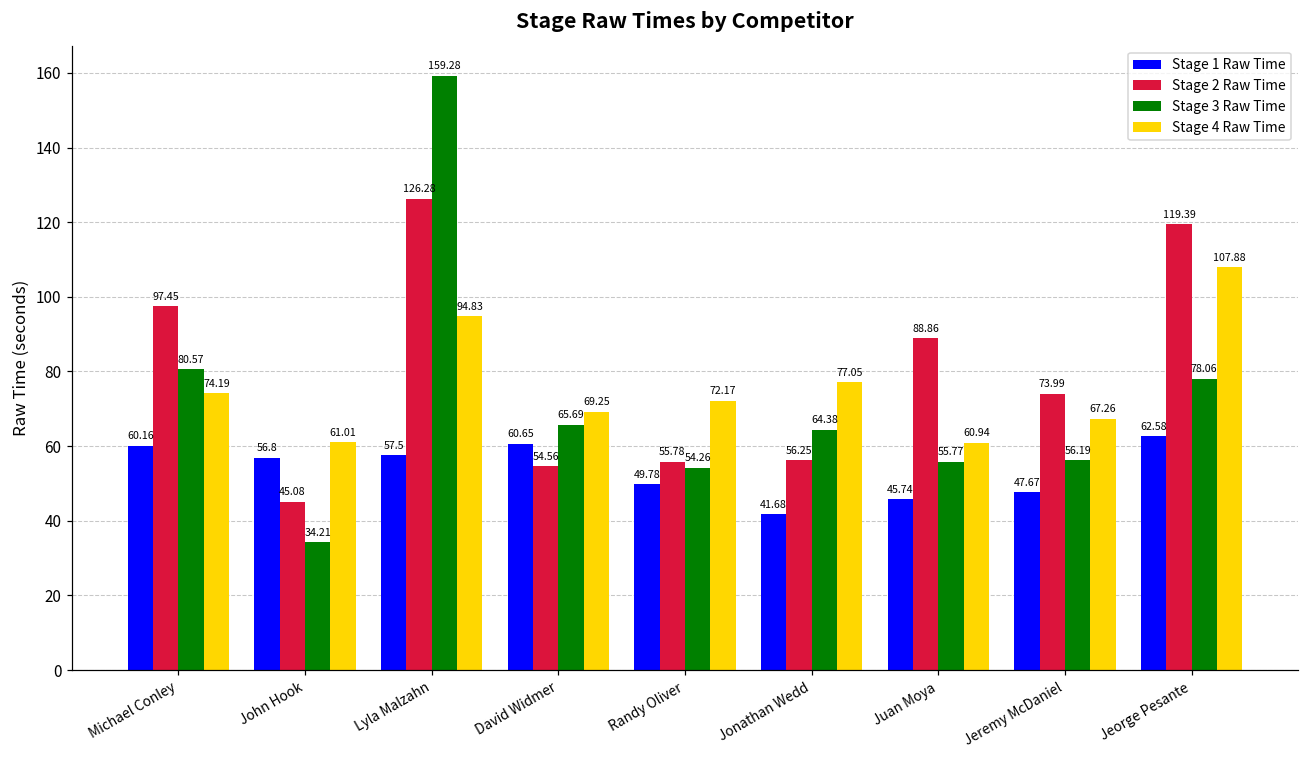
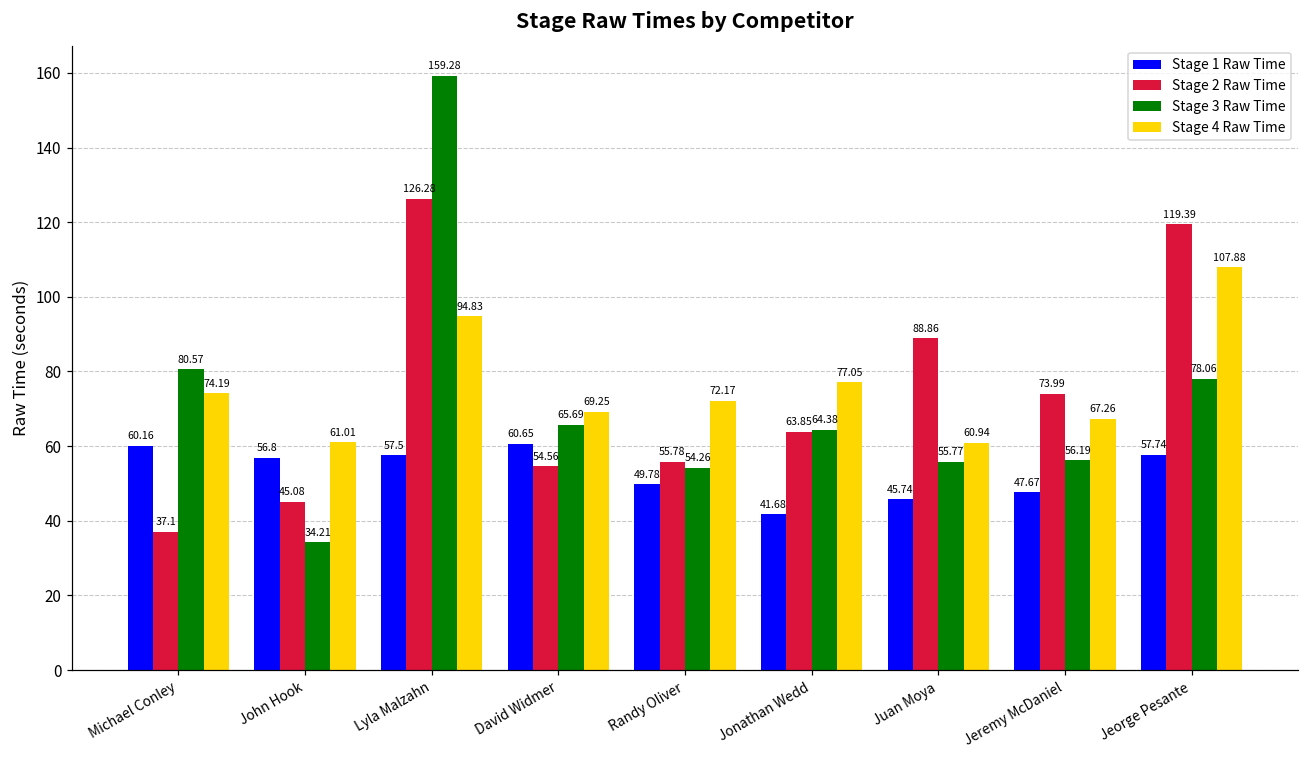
  {
    "Stage 1 Raw Time": {
      "Michael Conley": 60.16,
      "John Hook": 56.8,
      "Lyla Malzahn": 57.5,
      "David Widmer": 60.65,
      "Randy Oliver": 49.78,
      "Jonathan Wedd": 41.68,
      "Juan Moya": 45.74,
      "Jeremy McDaniel": 47.67,
-     "Jeorge Pesante": 62.58
+     "Jeorge Pesante": 57.74
    },
    "Stage 2 Raw Time": {
-     "Michael Conley": 97.45,
+     "Michael Conley": 37.1,
      "John Hook": 45.08,
      "Lyla Malzahn": 126.28,
      "David Widmer": 54.56,
      "Randy Oliver": 55.78,
-     "Jonathan Wedd": 56.25,
+     "Jonathan Wedd": 63.85,
      "Juan Moya": 88.86,
      "Jeremy McDaniel": 73.99,
      "Jeorge Pesante": 119.39
    },
    "Stage 3 Raw Time": {
      "Michael Conley": 80.57,
      "John Hook": 34.21,
      "Lyla Malzahn": 159.28,
      "David Widmer": 65.69,
      "Randy Oliver": 54.26,
      "Jonathan Wedd": 64.38,
      "Juan Moya": 55.77,
      "Jeremy McDaniel": 56.19,
      "Jeorge Pesante": 78.06
    },
    "Stage 4 Raw Time": {
      "Michael Conley": 74.19,
      "John Hook": 61.01,
      "Lyla Malzahn": 94.83,
      "David Widmer": 69.25,
      "Randy Oliver": 72.17,
      "Jonathan Wedd": 77.05,
      "Juan Moya": 60.94,
      "Jeremy McDaniel": 67.26,
      "Jeorge Pesante": 107.88
    }
  }
